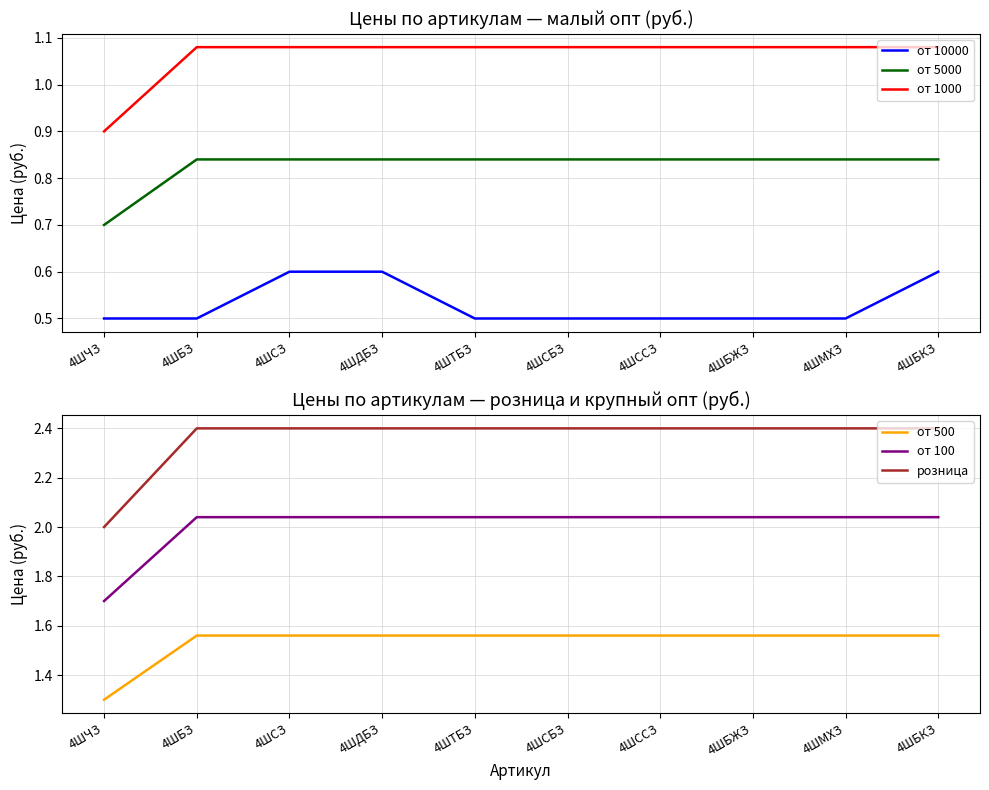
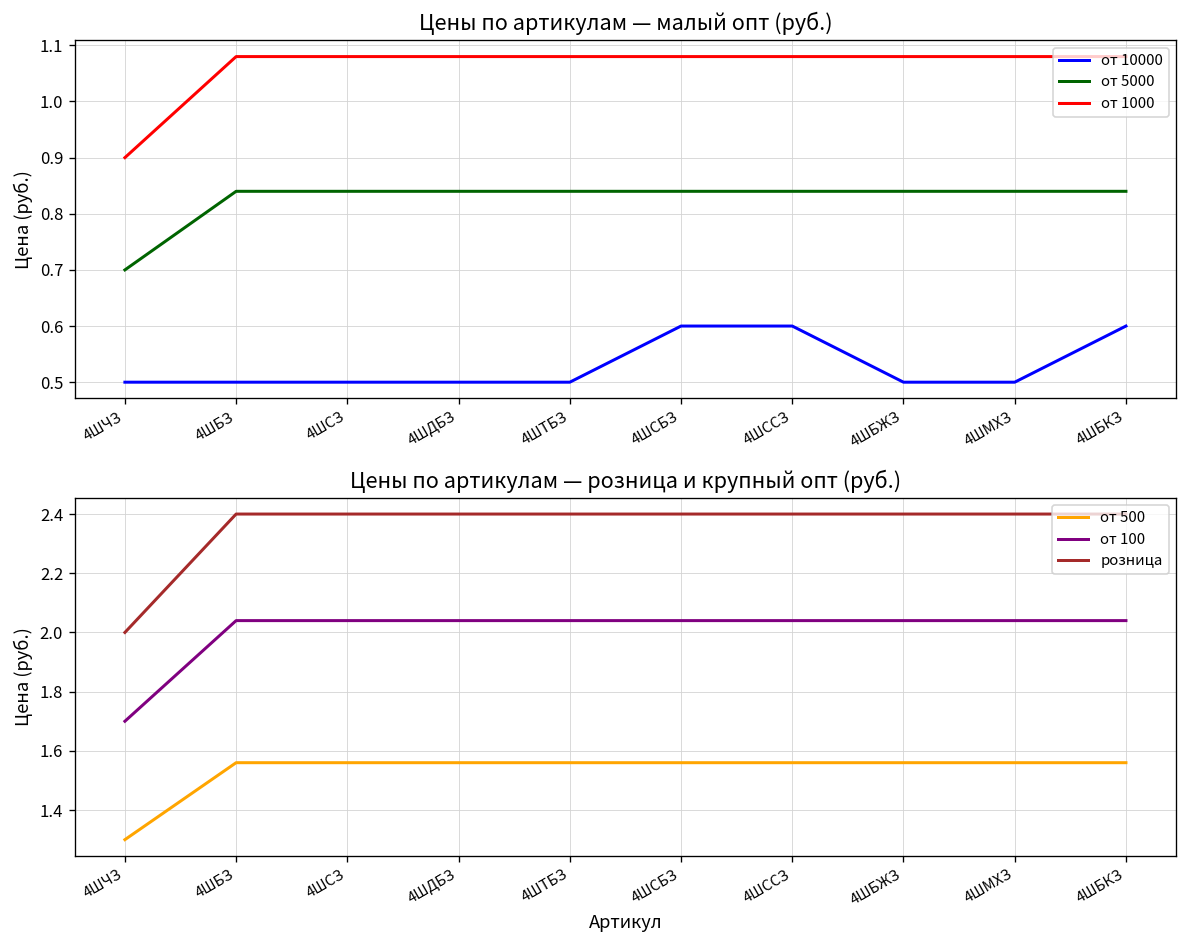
  {
    "Цены по артикулам — малый опт (руб.)": {
      "от 10000": {
        "4ШЧЗ": 0.5,
        "4ШБЗ": 0.5,
-       "4ШСЗ": 0.6,
-       "4ШДБЗ": 0.6,
+       "4ШСЗ": 0.5,
+       "4ШДБЗ": 0.5,
        "4ШТБЗ": 0.5,
-       "4ШСБЗ": 0.5,
-       "4ШССЗ": 0.5,
+       "4ШСБЗ": 0.6,
+       "4ШССЗ": 0.6,
        "4ШБЖЗ": 0.5,
        "4ШМХЗ": 0.5,
        "4ШБКЗ": 0.6
      },
      "от 5000": {
        "4ШЧЗ": 0.7,
        "4ШБЗ": 0.84,
        "4ШСЗ": 0.84,
        "4ШДБЗ": 0.84,
        "4ШТБЗ": 0.84,
        "4ШСБЗ": 0.84,
        "4ШССЗ": 0.84,
        "4ШБЖЗ": 0.84,
        "4ШМХЗ": 0.84,
        "4ШБКЗ": 0.84
      },
      "от 1000": {
        "4ШЧЗ": 0.9,
        "4ШБЗ": 1.08,
        "4ШСЗ": 1.08,
        "4ШДБЗ": 1.08,
        "4ШТБЗ": 1.08,
        "4ШСБЗ": 1.08,
        "4ШССЗ": 1.08,
        "4ШБЖЗ": 1.08,
        "4ШМХЗ": 1.08
      }
    },
    "Цены по артикулам — розница и крупный опт (руб.)": {
      "от 500": {
        "4ШЧЗ": 1.30,
        "4ШБЗ": 1.56,
        "4ШСЗ": 1.56,
        "4ШДБЗ": 1.56,
        "4ШТБЗ": 1.56,
        "4ШСБЗ": 1.56,
        "4ШССЗ": 1.56,
        "4ШБЖЗ": 1.56,
        "4ШМХЗ": 1.56,
        "4ШБКЗ": 1.56
      },
      "от 100": {
        "4ШЧЗ": 1.70,
        "4ШБЗ": 2.04,
        "4ШСЗ": 2.04,
        "4ШДБЗ": 2.04,
        "4ШТБЗ": 2.04,
        "4ШСБЗ": 2.04,
        "4ШССЗ": 2.04,
        "4ШБЖЗ": 2.04,
        "4ШМХЗ": 2.04,
        "4ШБКЗ": 2.04
      },
      "розница": {
        "4ШЧЗ": 2.00,
        "4ШБЗ": 2.40,
        "4ШСЗ": 2.40,
        "4ШДБЗ": 2.40,
        "4ШТБЗ": 2.40,
        "4ШСБЗ": 2.40,
        "4ШССЗ": 2.40,
        "4ШБЖЗ": 2.40,
        "4ШМХЗ": 2.40
      }
    }
  }
